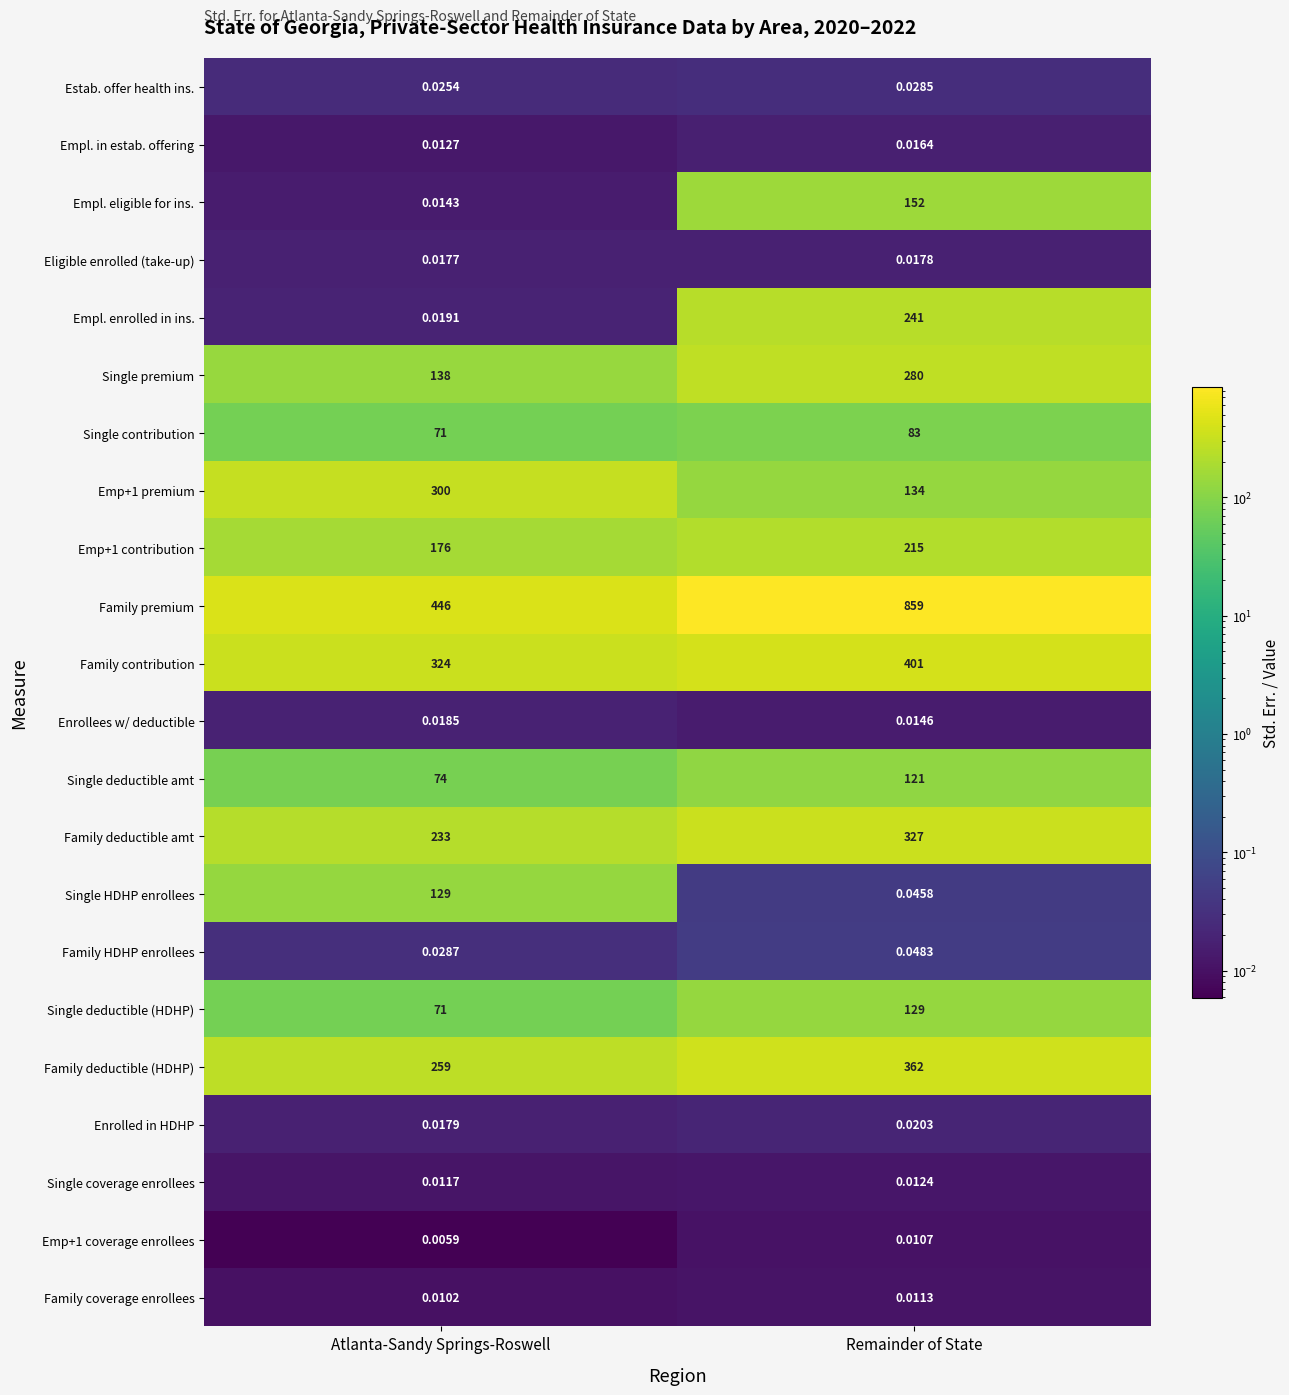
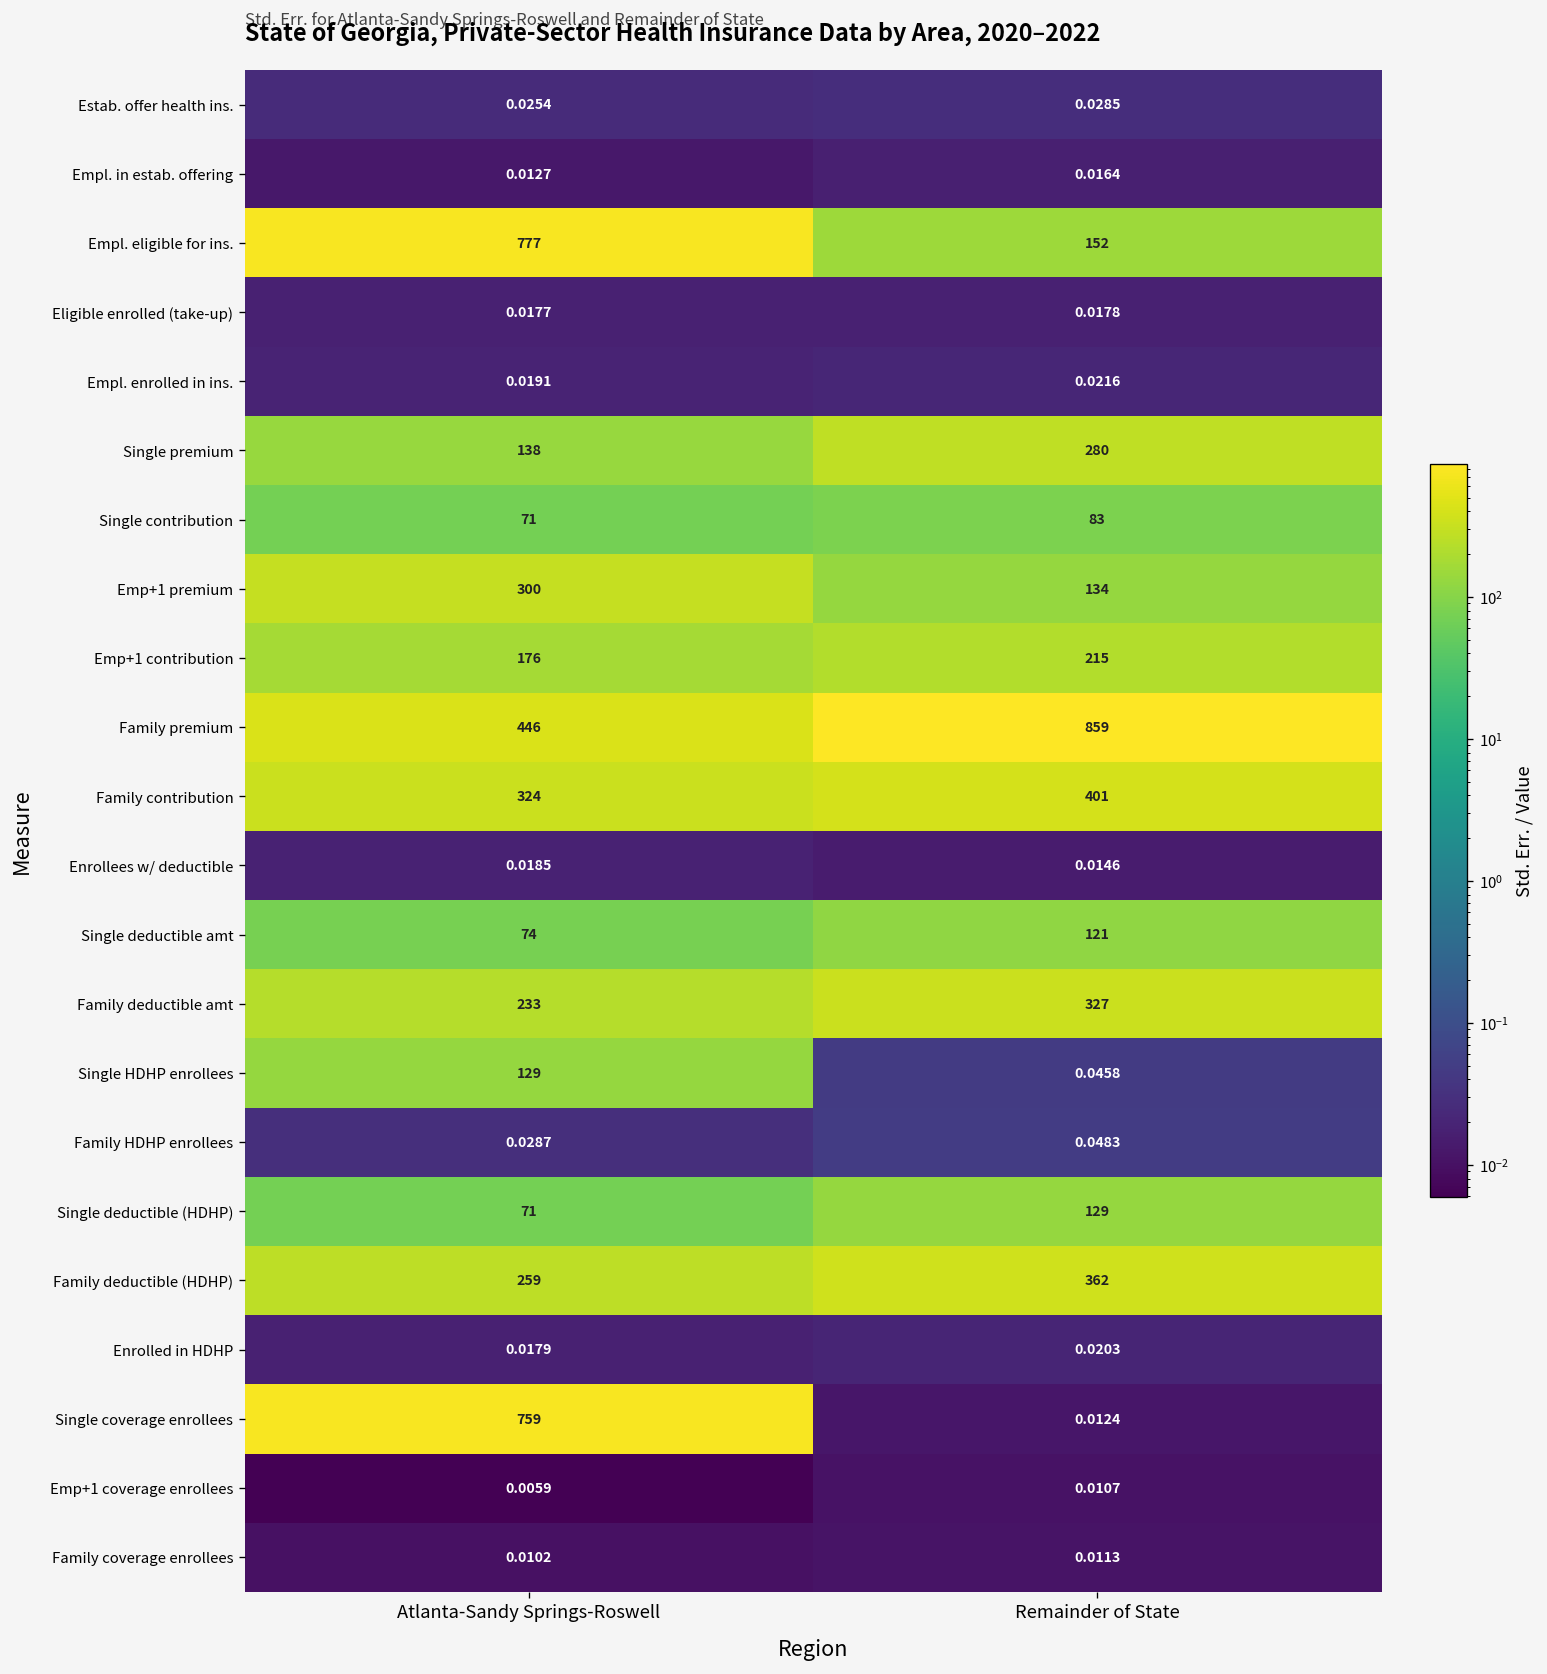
  {
    "Estab. offer health ins.": {
      "Atlanta-Sandy Springs-Roswell": 0.0254,
      "Remainder of State": 0.0285
    },
    "Empl. in estab. offering": {
      "Atlanta-Sandy Springs-Roswell": 0.0127,
      "Remainder of State": 0.0164
    },
    "Empl. eligible for ins.": {
-     "Atlanta-Sandy Springs-Roswell": 0.0143,
+     "Atlanta-Sandy Springs-Roswell": 777,
      "Remainder of State": 152
    },
    "Eligible enrolled (take-up)": {
      "Atlanta-Sandy Springs-Roswell": 0.0177,
      "Remainder of State": 0.0178
    },
    "Empl. enrolled in ins.": {
      "Atlanta-Sandy Springs-Roswell": 0.0191,
-     "Remainder of State": 241
+     "Remainder of State": 0.0216
    },
    "Single premium": {
      "Atlanta-Sandy Springs-Roswell": 138,
      "Remainder of State": 280
    },
    "Single contribution": {
      "Atlanta-Sandy Springs-Roswell": 71,
      "Remainder of State": 83
    },
    "Emp+1 premium": {
      "Atlanta-Sandy Springs-Roswell": 300,
      "Remainder of State": 134
    },
    "Emp+1 contribution": {
      "Atlanta-Sandy Springs-Roswell": 176,
      "Remainder of State": 215
    },
    "Family premium": {
      "Atlanta-Sandy Springs-Roswell": 446,
      "Remainder of State": 859
    },
    "Family contribution": {
      "Atlanta-Sandy Springs-Roswell": 324,
      "Remainder of State": 401
    },
    "Enrollees w/ deductible": {
      "Atlanta-Sandy Springs-Roswell": 0.0185,
      "Remainder of State": 0.0146
    },
    "Single deductible amt": {
      "Atlanta-Sandy Springs-Roswell": 74,
      "Remainder of State": 121
    },
    "Family deductible amt": {
      "Atlanta-Sandy Springs-Roswell": 233,
      "Remainder of State": 327
    },
    "Single HDHP enrollees": {
      "Atlanta-Sandy Springs-Roswell": 129,
      "Remainder of State": 0.0458
    },
    "Family HDHP enrollees": {
      "Atlanta-Sandy Springs-Roswell": 0.0287,
      "Remainder of State": 0.0483
    },
    "Single deductible (HDHP)": {
      "Atlanta-Sandy Springs-Roswell": 71,
      "Remainder of State": 129
    },
    "Family deductible (HDHP)": {
      "Atlanta-Sandy Springs-Roswell": 259,
      "Remainder of State": 362
    },
    "Enrolled in HDHP": {
      "Atlanta-Sandy Springs-Roswell": 0.0179,
      "Remainder of State": 0.0203
    },
    "Single coverage enrollees": {
-     "Atlanta-Sandy Springs-Roswell": 0.0117,
+     "Atlanta-Sandy Springs-Roswell": 759,
      "Remainder of State": 0.0124
    },
    "Emp+1 coverage enrollees": {
      "Atlanta-Sandy Springs-Roswell": 0.0059,
      "Remainder of State": 0.0107
    },
    "Family coverage enrollees": {
      "Atlanta-Sandy Springs-Roswell": 0.0102,
      "Remainder of State": 0.0113
    }
  }
